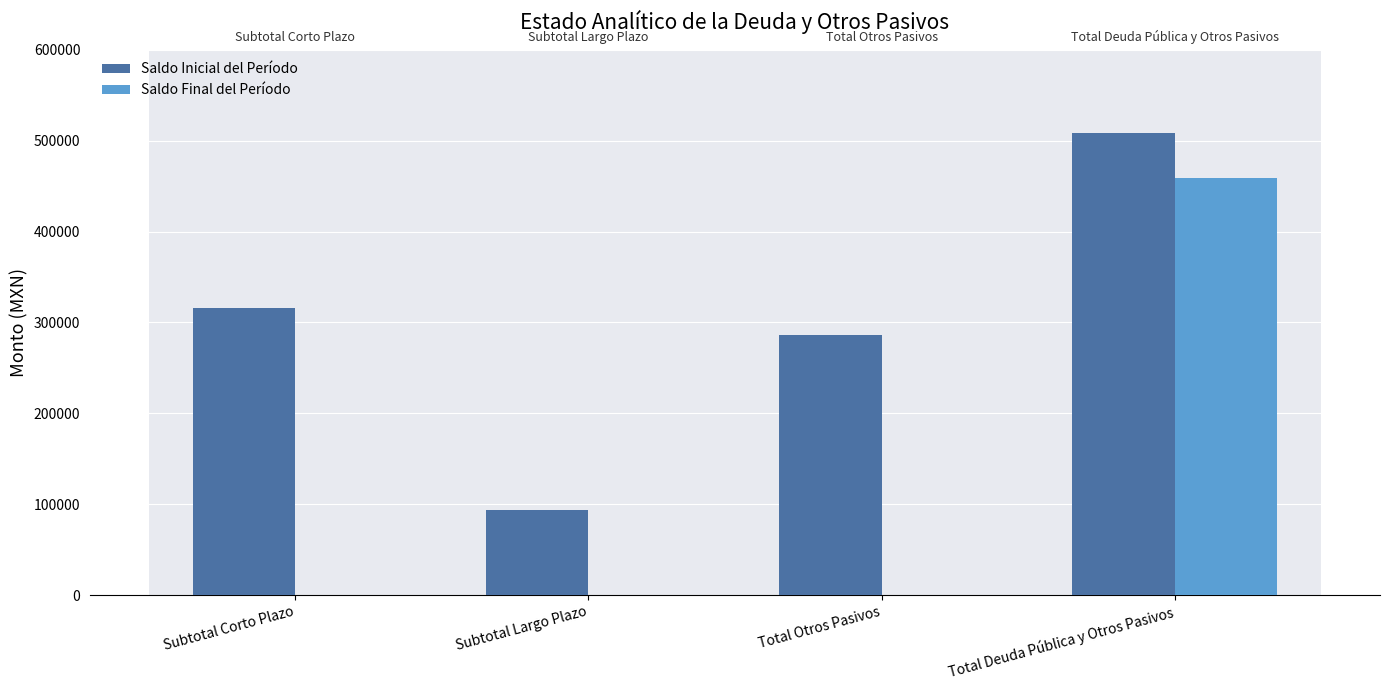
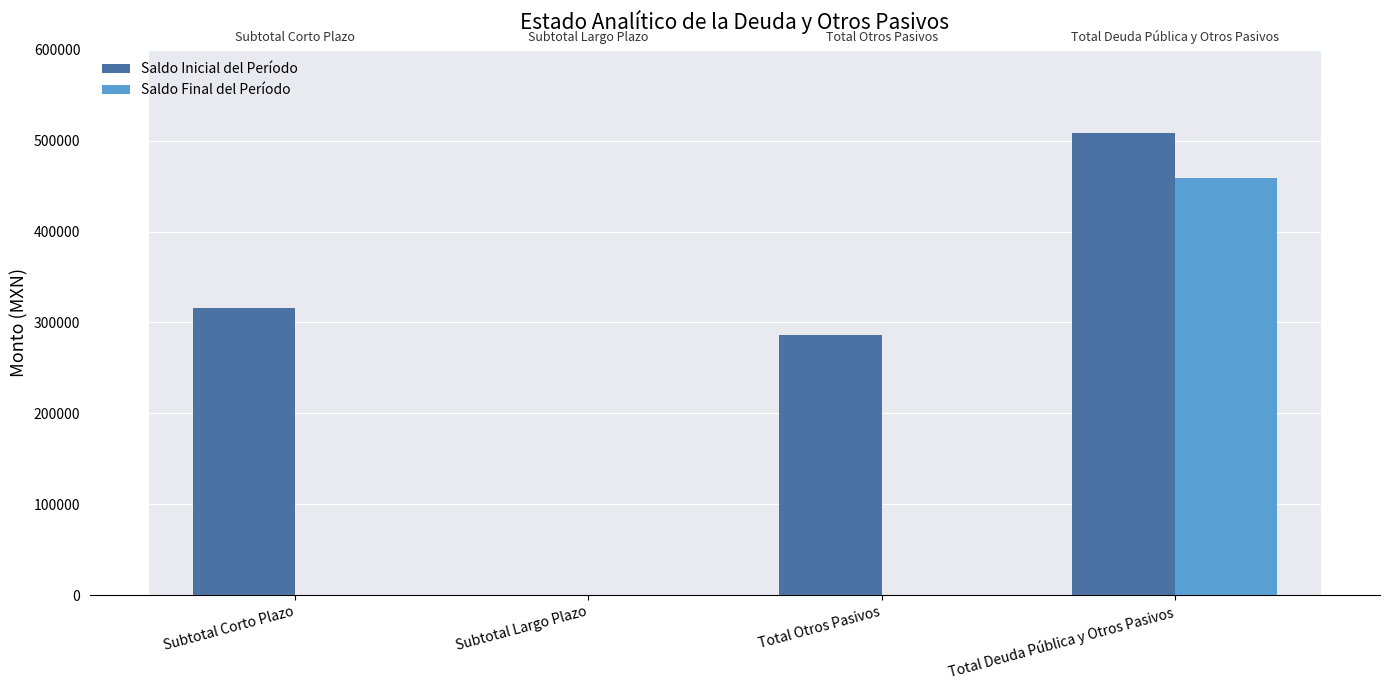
  {
    "Saldo Inicial del Período": {
      "Subtotal Corto Plazo": 320000,
-     "Subtotal Largo Plazo": 90000,
+     "Subtotal Largo Plazo": 0,
      "Total Otros Pasivos": 290000,
      "Total Deuda Pública y Otros Pasivos": 510000
    },
    "Saldo Final del Período": {
      "Subtotal Corto Plazo": 0,
      "Subtotal Largo Plazo": 0,
      "Total Otros Pasivos": 0,
      "Total Deuda Pública y Otros Pasivos": 460000
    }
  }
